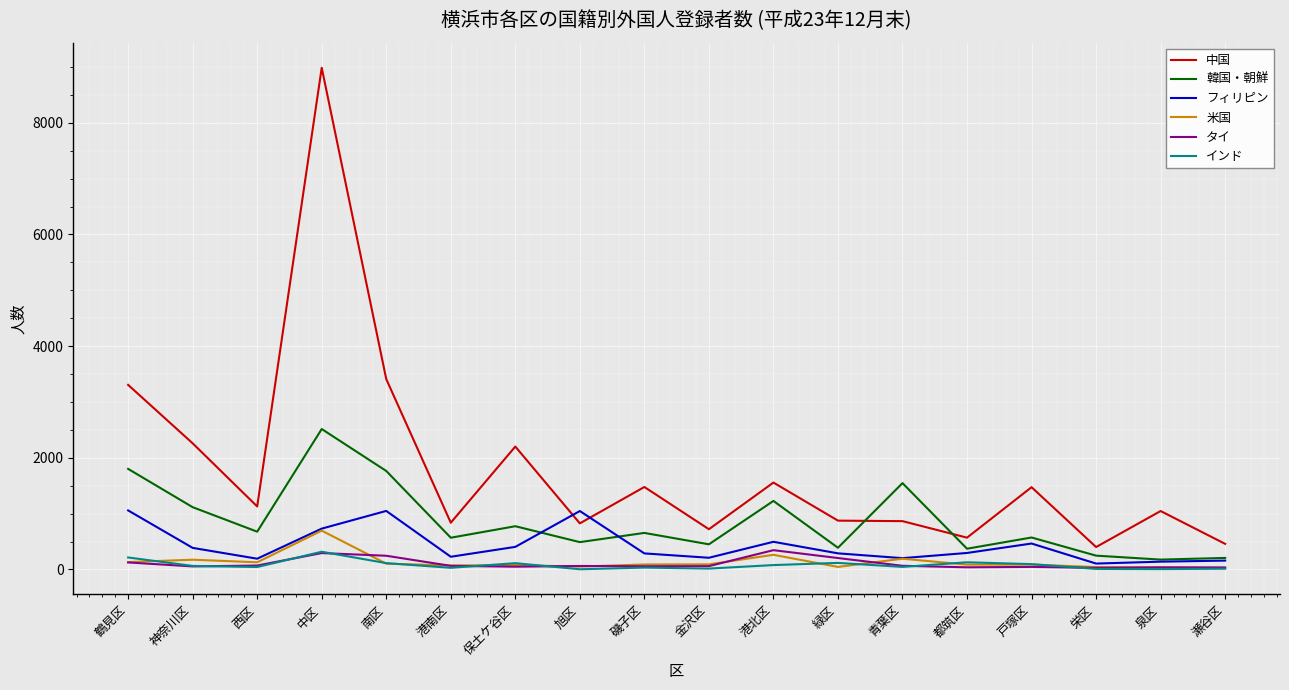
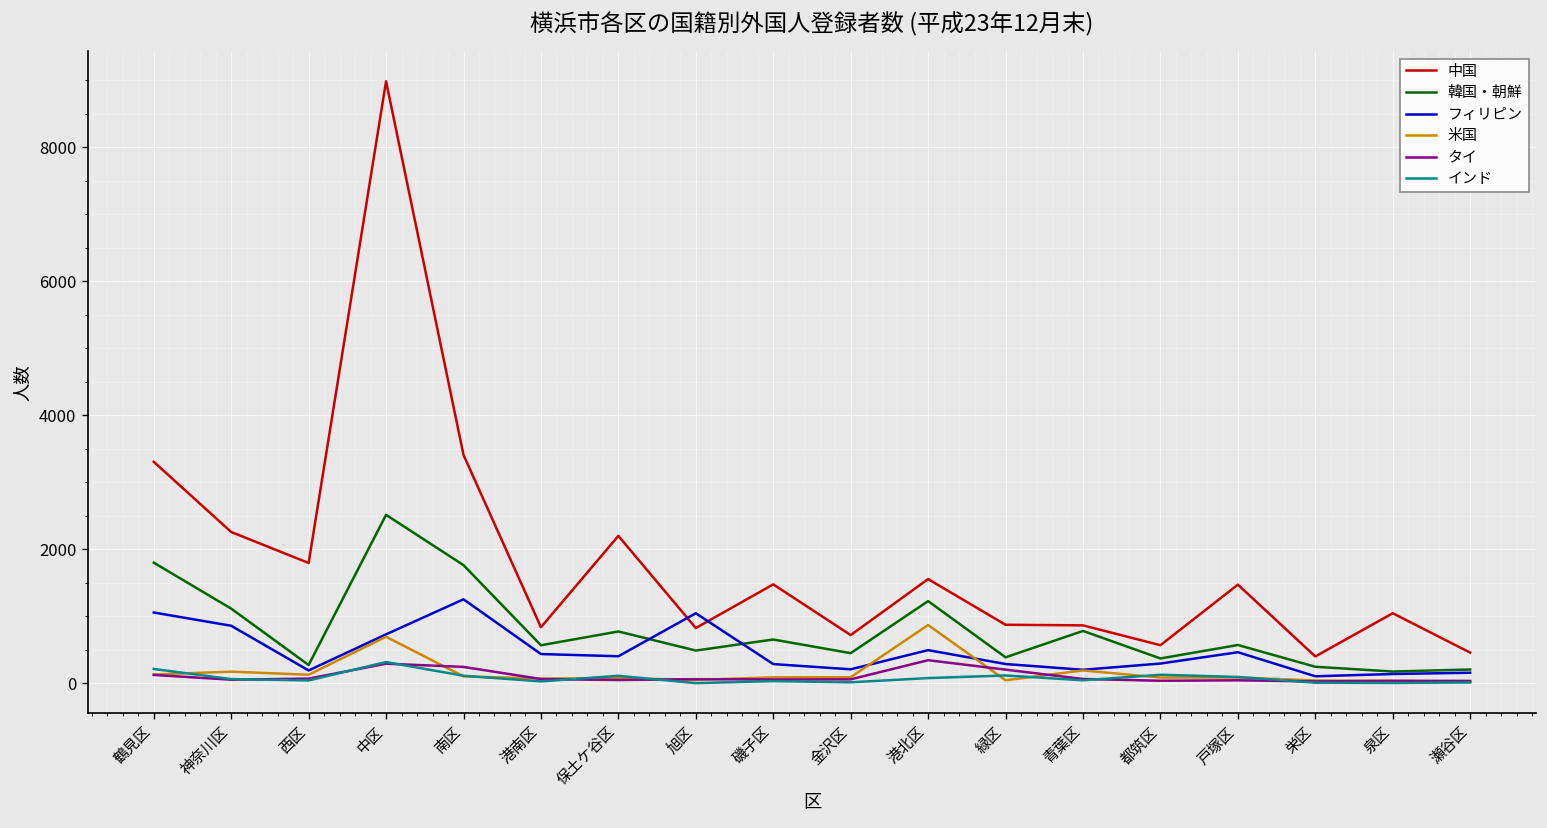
  {
    "中国": {
      "鶴見区": 3300,
      "神奈川区": 2300,
-     "西区": 1100,
+     "西区": 1800,
      "中区": 9000,
      "南区": 3400,
      "港南区": 800,
      "保土ケ谷区": 2200,
      "旭区": 800,
      "磯子区": 1500,
      "金沢区": 700,
      "港北区": 1600,
      "緑区": 900,
      "青葉区": 900,
      "都筑区": 600,
      "戸塚区": 1500,
      "栄区": 400,
      "泉区": 1000,
      "瀬谷区": 500
    },
    "韓国・朝鮮": {
      "鶴見区": 1800,
      "神奈川区": 1100,
-     "西区": 700,
+     "西区": 300,
      "中区": 2500,
      "南区": 1800,
      "港南区": 600,
      "保土ケ谷区": 800,
      "旭区": 500,
      "磯子区": 700,
      "金沢区": 500,
      "港北区": 1200,
      "緑区": 400,
-     "青葉区": 1500,
+     "青葉区": 800,
      "都筑区": 400,
      "戸塚区": 600,
      "栄区": 200,
      "瀬谷区": 200
    },
    "フィリピン": {
      "鶴見区": 1100,
-     "神奈川区": 400,
+     "神奈川区": 900,
      "西区": 200,
-     "南区": 1000,
-     "港南区": 200,
+     "南区": 1300,
+     "港南区": 400,
      "保土ケ谷区": 400,
      "旭区": 1000,
      "磯子区": 300,
      "金沢区": 200,
      "港北区": 500,
      "緑区": 300,
      "都筑区": 300,
      "戸塚区": 500,
      "栄区": 100,
      "瀬谷区": 200
    },
    "米国": {
      "神奈川区": 200,
      "西区": 100,
-     "港北区": 300,
+     "港北区": 900,
      "緑区": 0
    },
    "タイ": {
      "南区": 200,
      "港北区": 300,
      "緑区": 200,
      "都筑区": 0
    },
    "インド": {
      "鶴見区": 200,
      "旭区": 0,
      "港北区": 100,
      "緑区": 100
    }
  }
